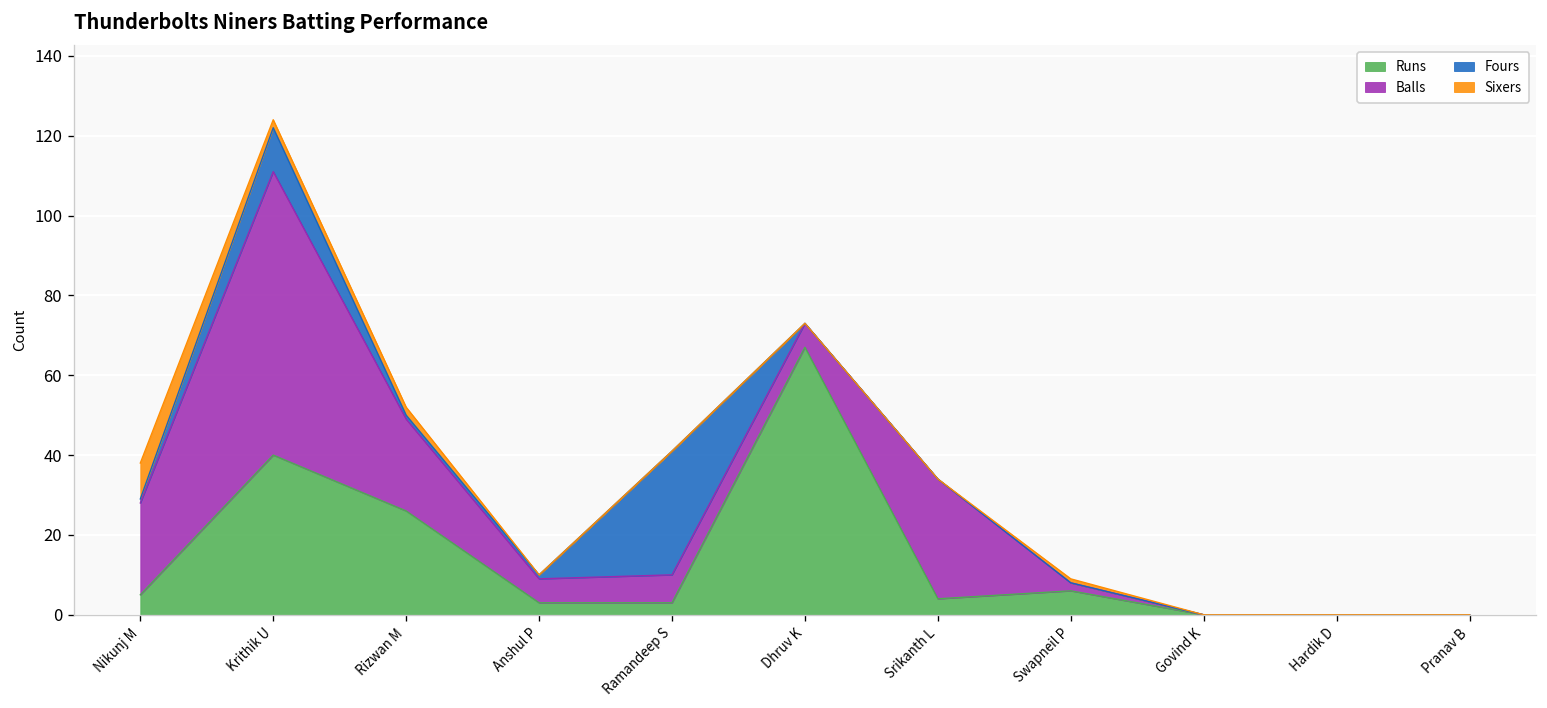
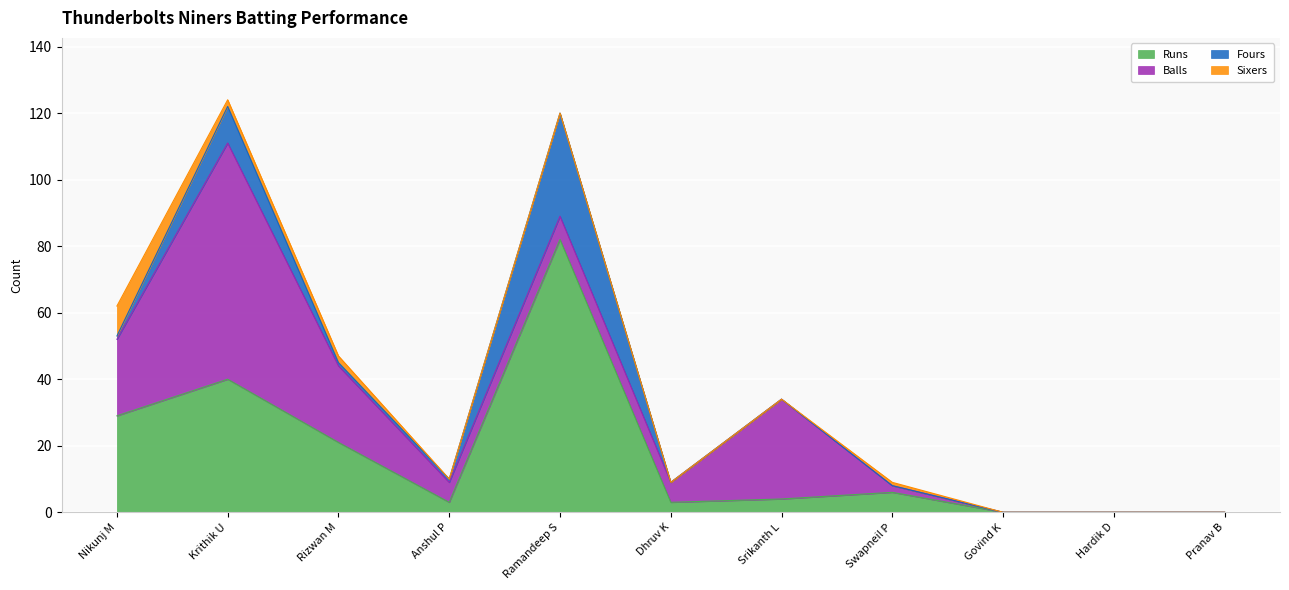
  {
    "Runs": {
-     "Nikunj M": 5,
+     "Nikunj M": 29,
      "Krithik U": 40,
-     "Rizwan M": 26,
+     "Rizwan M": 21,
      "Anshul P": 3,
-     "Ramandeep S": 3,
-     "Dhruv K": 67,
+     "Ramandeep S": 82,
+     "Dhruv K": 3,
      "Srikanth L": 4,
      "Swapneil P": 6
    },
    "Balls": {
      "Nikunj M": 23,
      "Krithik U": 71,
      "Rizwan M": 23,
      "Anshul P": 6,
      "Ramandeep S": 7
    },
    "Fours": {
      "Nikunj M": 1,
      "Krithik U": 11,
      "Rizwan M": 1
    },
    "Sixers": {
      "Nikunj M": 9,
      "Krithik U": 2,
      "Rizwan M": 2,
      "Swapneil P": 1
    }
  }
